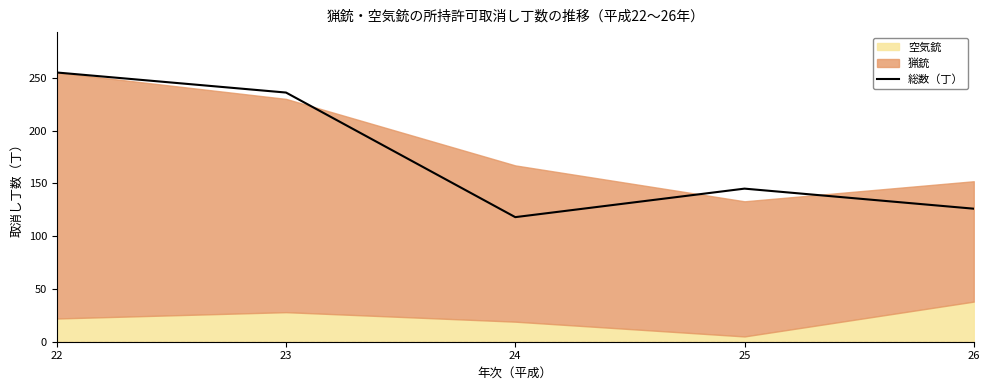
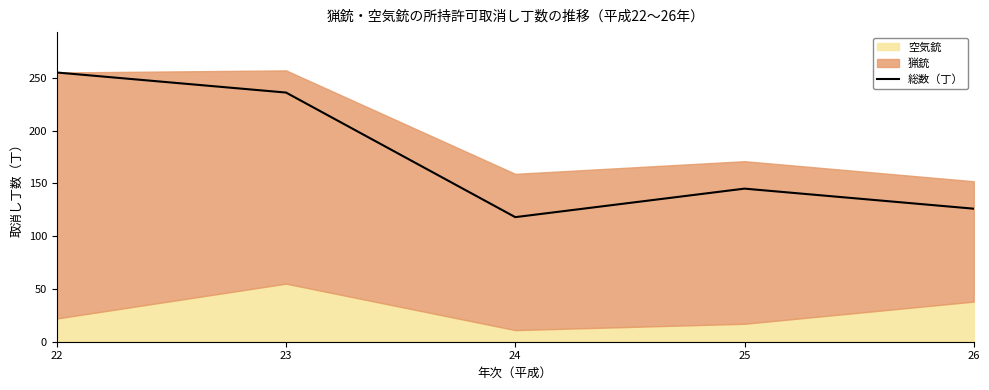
  {
    "空気銃": {
      "22": 22,
-     "23": 28,
-     "24": 19,
-     "25": 5,
+     "23": 55,
+     "24": 11,
+     "25": 17,
      "26": 38
    },
    "総数（丁）": {
      "23": 236,
      "24": 118,
      "25": 145,
      "26": 126
    },
    "猟銃": {
      "23": 202,
      "24": 148,
-     "25": 128,
+     "25": 154,
      "26": 114
    }
  }
